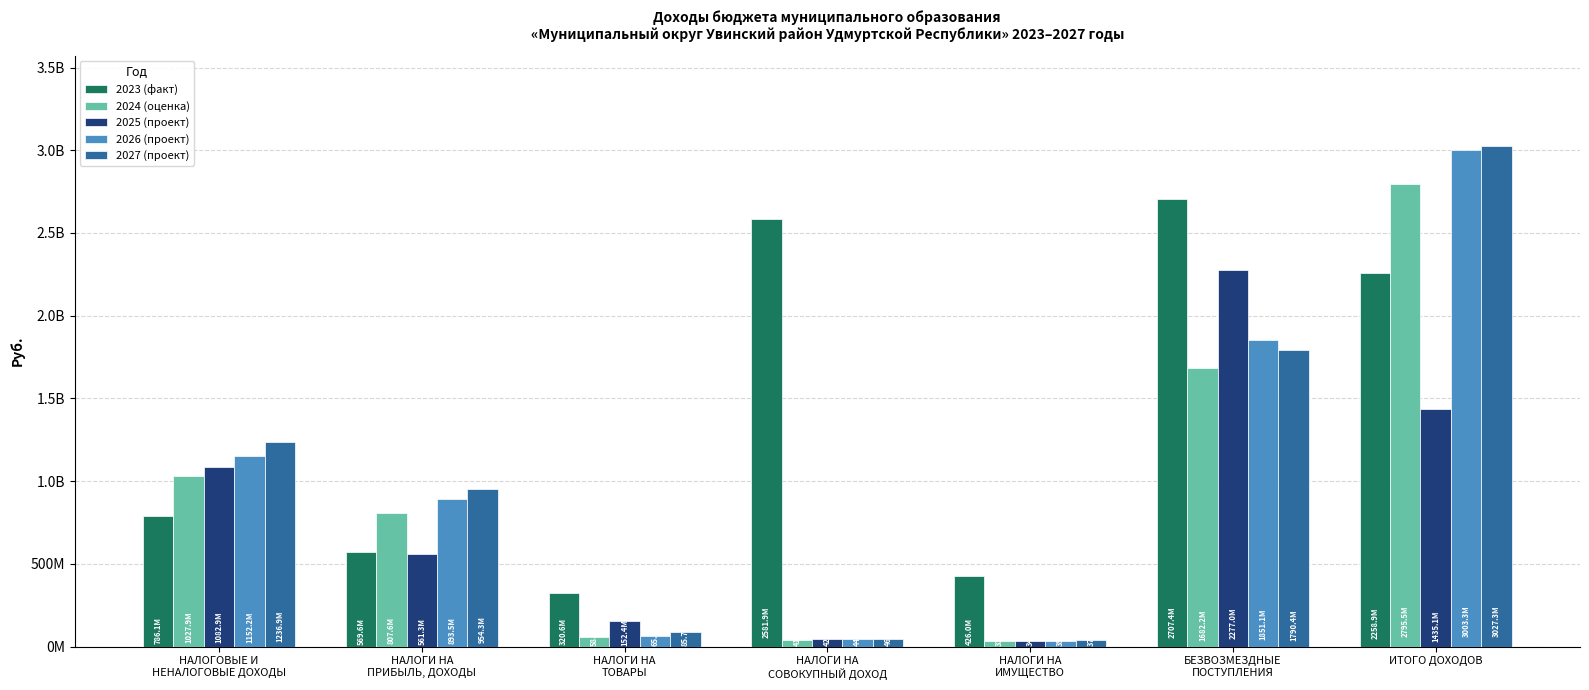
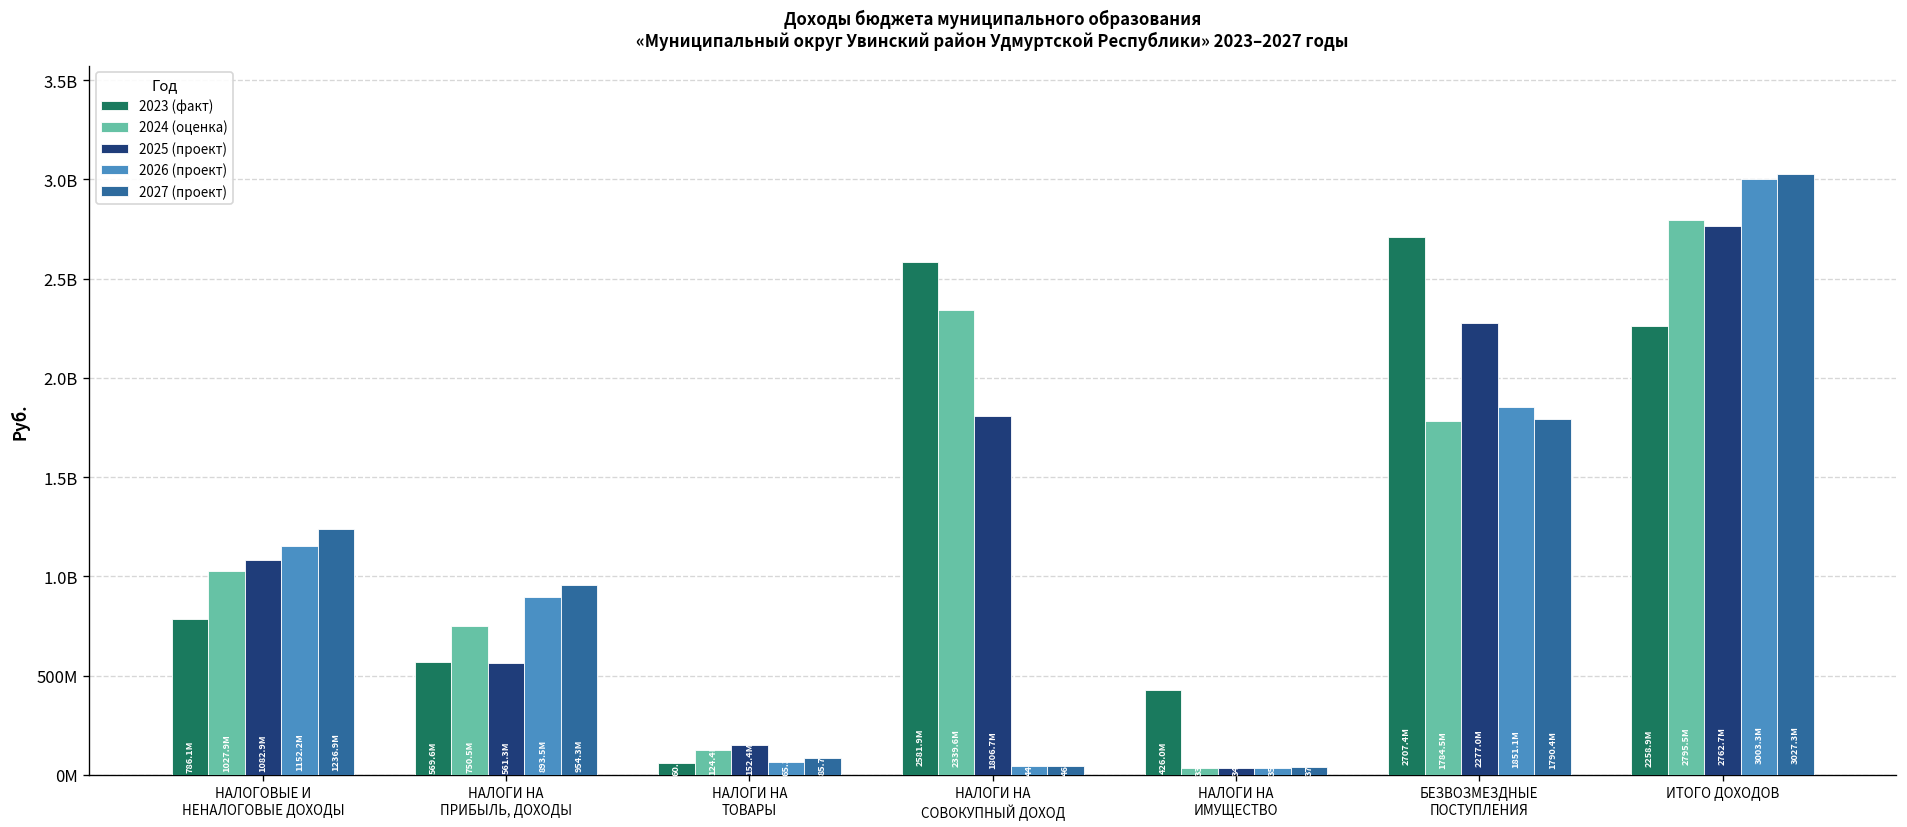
  {
    "2023 (факт)": {
-     "НАЛОГИ НА ТОВАРЫ": "320000000"
+     "НАЛОГИ НА ТОВАРЫ": "60000000"
    },
    "2024 (оценка)": {
      "НАЛОГОВЫЕ И НЕНАЛОГОВЫЕ ДОХОДЫ": "1027.9M",
-     "НАЛОГИ НА ПРИБЫЛЬ, ДОХОДЫ": "807.6M",
-     "НАЛОГИ НА ТОВАРЫ": "60000000",
-     "НАЛОГИ НА СОВОКУПНЫЙ ДОХОД": "40000000",
-     "БЕЗВОЗМЕЗДНЫЕ ПОСТУПЛЕНИЯ": "1682.2M",
+     "НАЛОГИ НА ПРИБЫЛЬ, ДОХОДЫ": "750.5M",
+     "НАЛОГИ НА ТОВАРЫ": "120000000",
+     "НАЛОГИ НА СОВОКУПНЫЙ ДОХОД": "2340000000",
+     "БЕЗВОЗМЕЗДНЫЕ ПОСТУПЛЕНИЯ": "1784.5M",
      "ИТОГО ДОХОДОВ": "2795.5M"
    },
    "2025 (проект)": {
      "НАЛОГОВЫЕ И НЕНАЛОГОВЫЕ ДОХОДЫ": "1082.9M",
      "НАЛОГИ НА ПРИБЫЛЬ, ДОХОДЫ": "561.3M",
      "НАЛОГИ НА ТОВАРЫ": "152.4M",
-     "НАЛОГИ НА СОВОКУПНЫЙ ДОХОД": "40000000",
+     "НАЛОГИ НА СОВОКУПНЫЙ ДОХОД": "1810000000",
      "БЕЗВОЗМЕЗДНЫЕ ПОСТУПЛЕНИЯ": "2277.0M",
-     "ИТОГО ДОХОДОВ": "1435.1M"
+     "ИТОГО ДОХОДОВ": "2762.7M"
    }
  }
